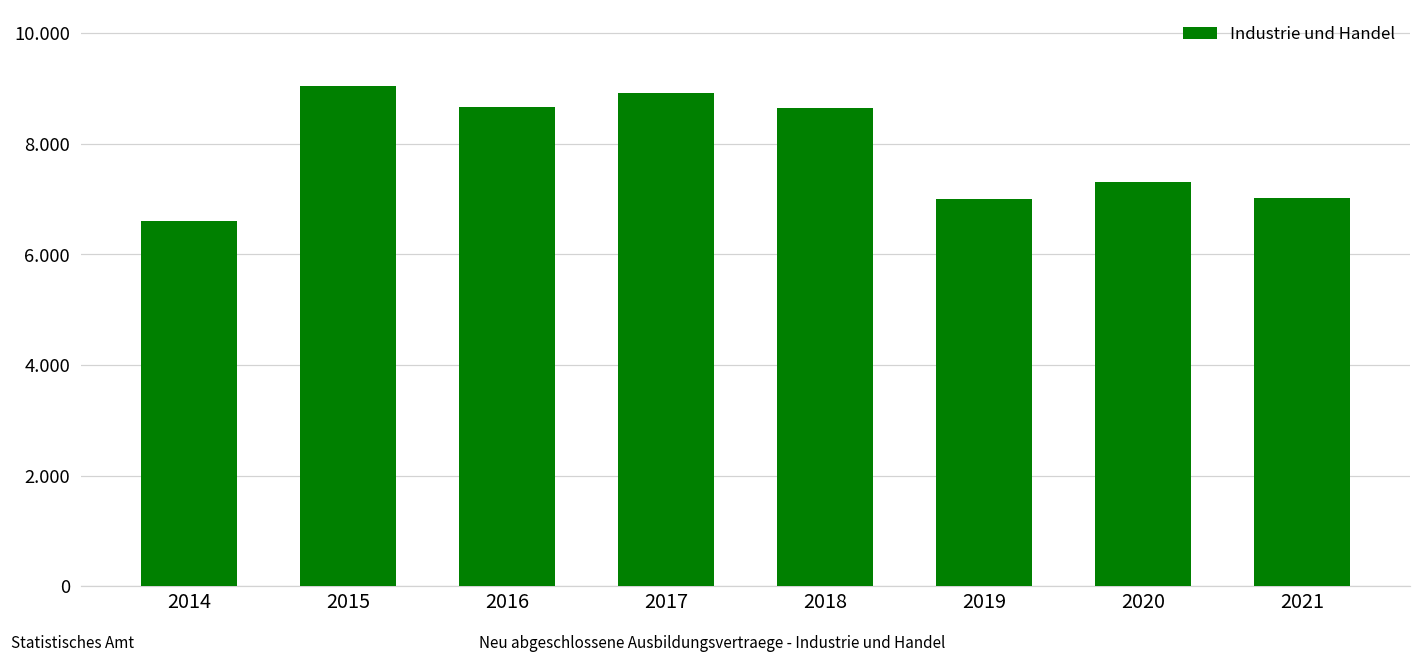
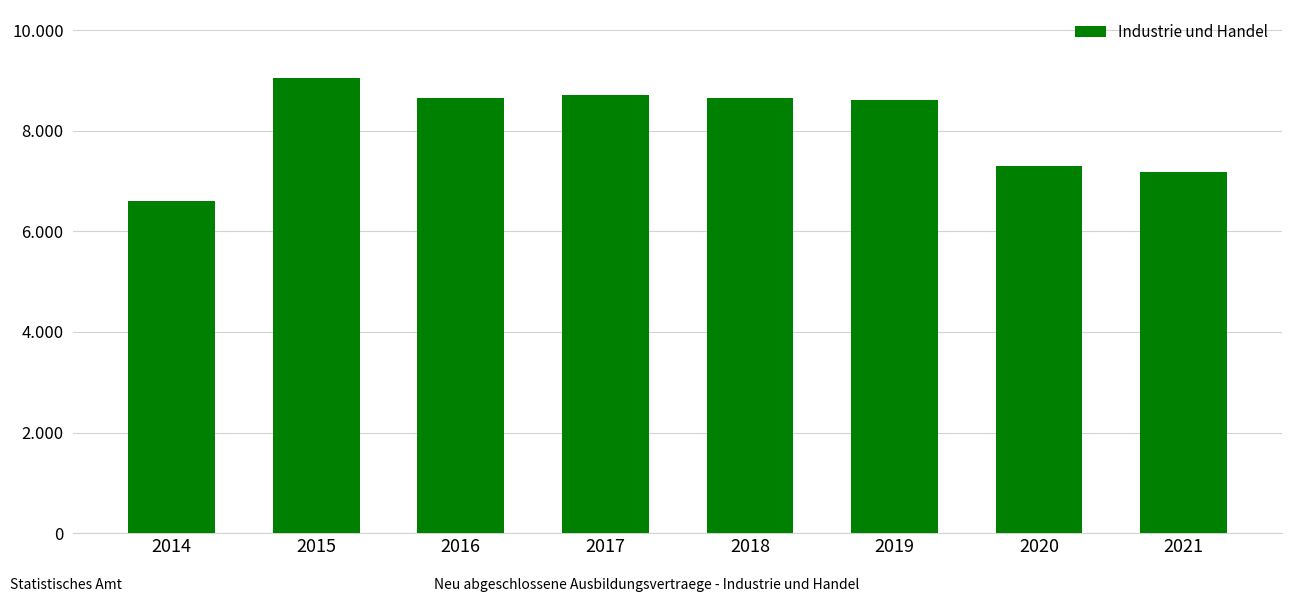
  {
    "2014": 6.6,
    "2015": 9.0,
    "2016": 8.7,
-   "2017": 8.9,
+   "2017": 8.7,
    "2018": 8.7,
-   "2019": 7.0,
+   "2019": 8.6,
    "2020": 7.3,
-   "2021": 7.0
+   "2021": 7.2
  }
